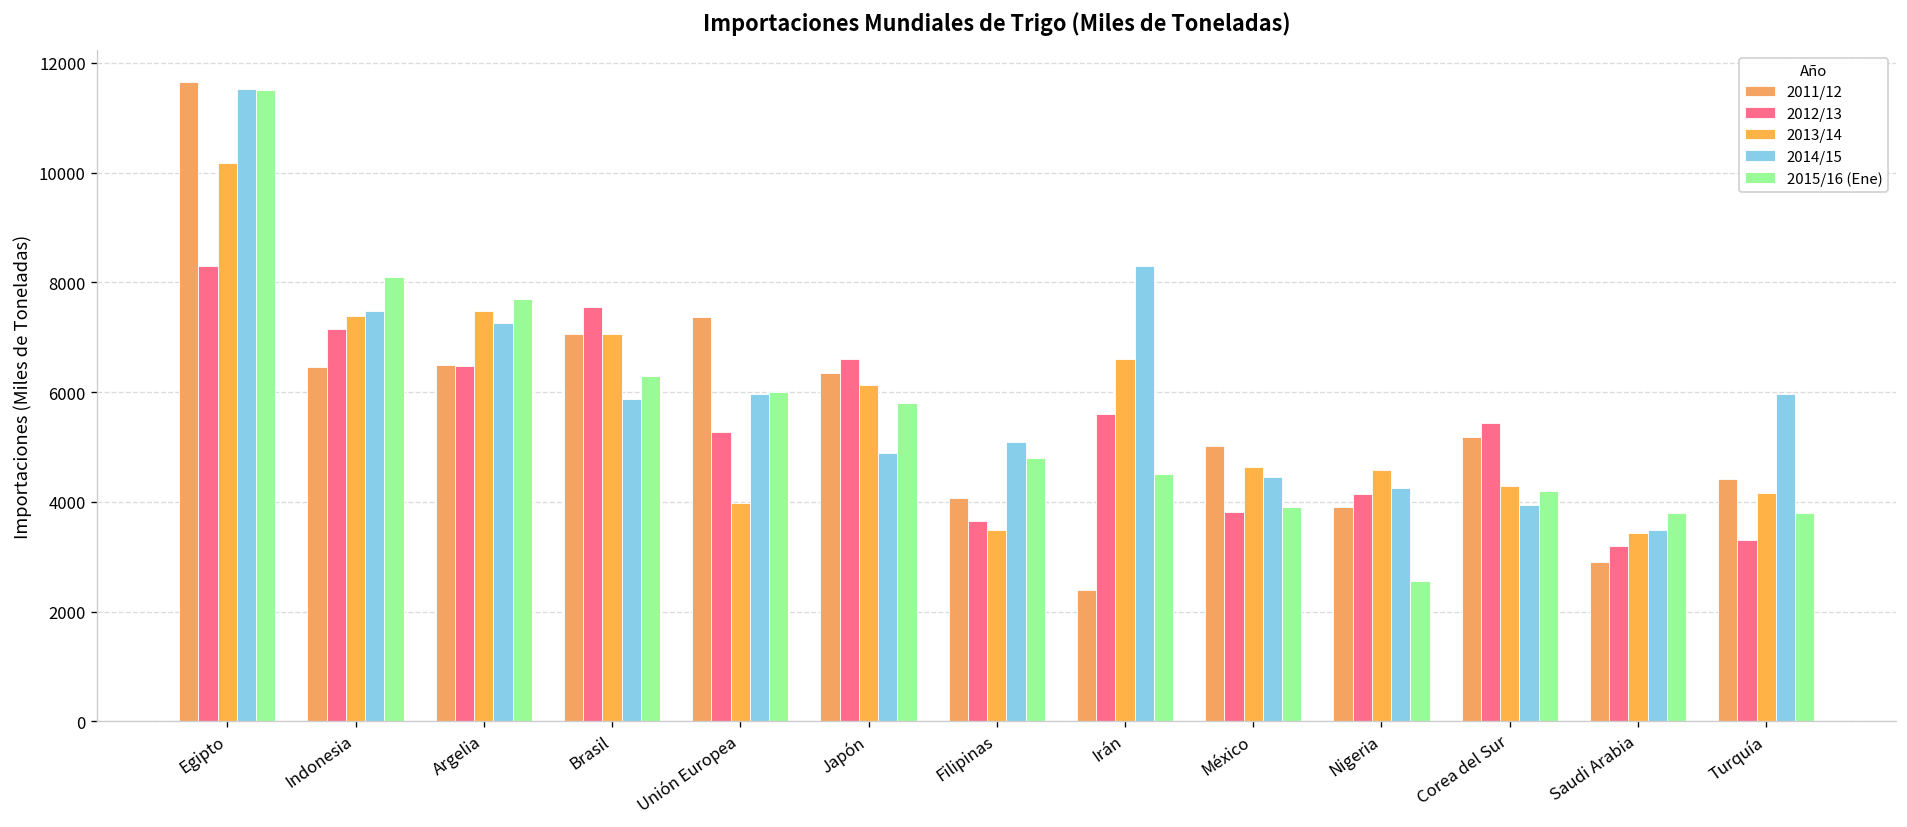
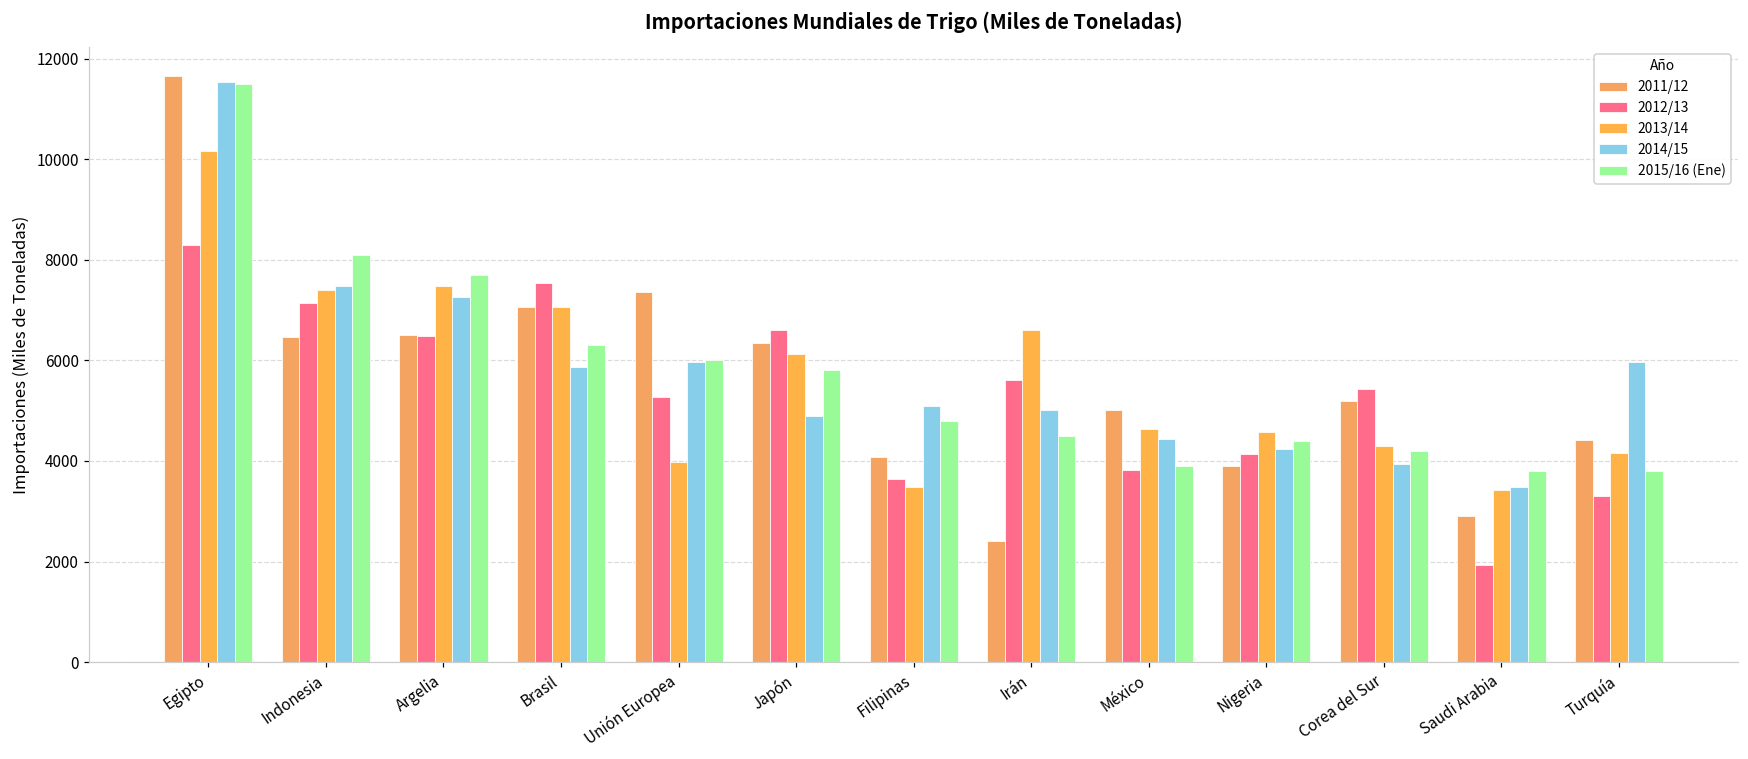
  {
    "2012/13": {
      "Egipto": 8300,
      "Indonesia": 7100,
      "Argelia": 6500,
      "Brasil": 7500,
      "Unión Europea": 5300,
      "Japón": 6600,
      "Filipinas": 3600,
      "Irán": 5600,
      "México": 3800,
      "Nigeria": 4100,
      "Corea del Sur": 5400,
-     "Saudi Arabia": 3200,
+     "Saudi Arabia": 1900,
      "Turquía": 3300
    },
    "2014/15": {
      "Egipto": 11500,
      "Indonesia": 7500,
      "Argelia": 7300,
      "Brasil": 5900,
      "Unión Europea": 6000,
      "Japón": 4900,
      "Filipinas": 5100,
-     "Irán": 8300,
+     "Irán": 5000,
      "México": 4400,
      "Nigeria": 4200,
      "Corea del Sur": 3900,
      "Saudi Arabia": 3500,
      "Turquía": 6000
    },
    "2015/16 (Ene)": {
      "Egipto": 11500,
      "Indonesia": 8100,
      "Argelia": 7700,
      "Brasil": 6300,
      "Unión Europea": 6000,
      "Japón": 5800,
      "Filipinas": 4800,
      "Irán": 4500,
      "México": 3900,
-     "Nigeria": 2600,
+     "Nigeria": 4400,
      "Corea del Sur": 4200,
      "Saudi Arabia": 3800,
      "Turquía": 3800
    }
  }
